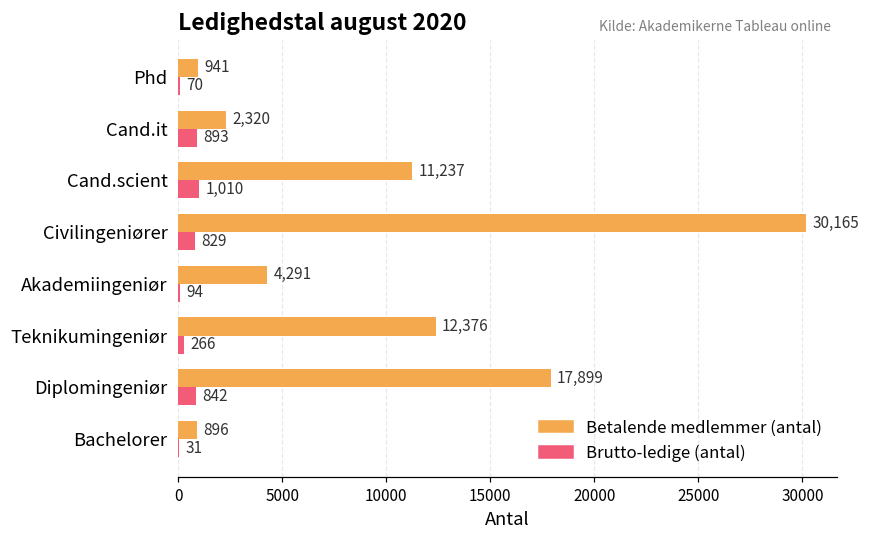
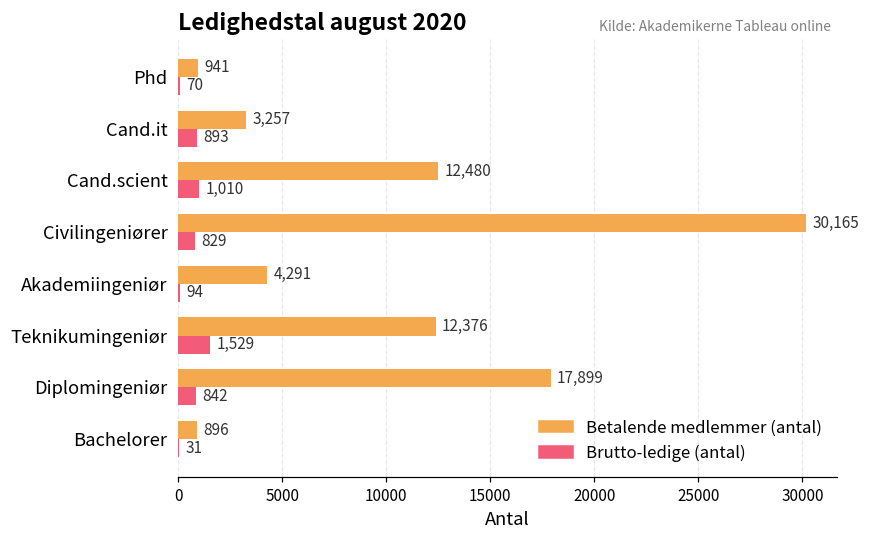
  {
    "Betalende medlemmer (antal)": {
      "Phd": "941",
-     "Cand.it": "2,320",
-     "Cand.scient": "11,237",
+     "Cand.it": "3,257",
+     "Cand.scient": "12,480",
      "Civilingeniører": "30,165",
      "Akademiingeniør": "4,291",
      "Teknikumingeniør": "12,376",
      "Diplomingeniør": "17,899",
      "Bachelorer": "896"
    },
    "Brutto-ledige (antal)": {
      "Phd": "70",
      "Cand.it": "893",
      "Cand.scient": "1,010",
      "Civilingeniører": "829",
      "Akademiingeniør": "94",
-     "Teknikumingeniør": "266",
+     "Teknikumingeniør": "1,529",
      "Diplomingeniør": "842",
      "Bachelorer": "31"
    }
  }
